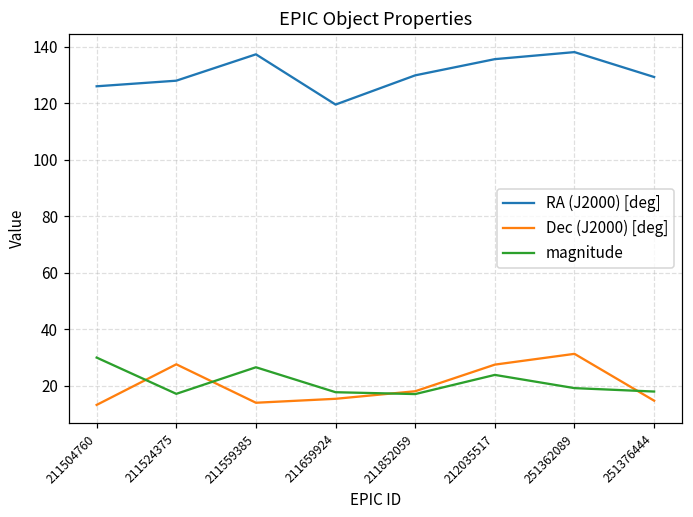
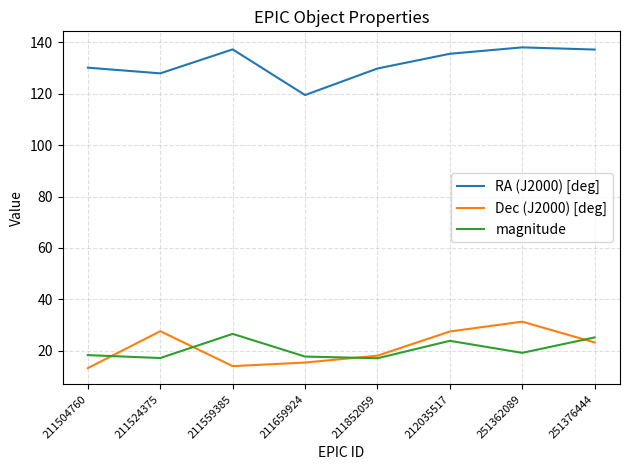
  {
    "RA (J2000) [deg]": {
-     "211504760": 126,
+     "211504760": 130,
      "211524375": 128,
      "211559385": 137,
      "211659924": 120,
      "211852059": 130,
      "212035517": 136,
      "251362089": 138,
-     "251376444": 129
+     "251376444": 137
    },
    "Dec (J2000) [deg]": {
      "211504760": 13,
      "211524375": 28,
      "211559385": 14,
      "211659924": 15,
      "212035517": 27,
      "251362089": 31,
-     "251376444": 15
+     "251376444": 23
    },
    "magnitude": {
-     "211504760": 30,
+     "211504760": 18,
      "211524375": 17,
      "211559385": 27,
      "211659924": 18,
      "212035517": 24,
      "251362089": 19,
-     "251376444": 18
+     "251376444": 25
    }
  }
